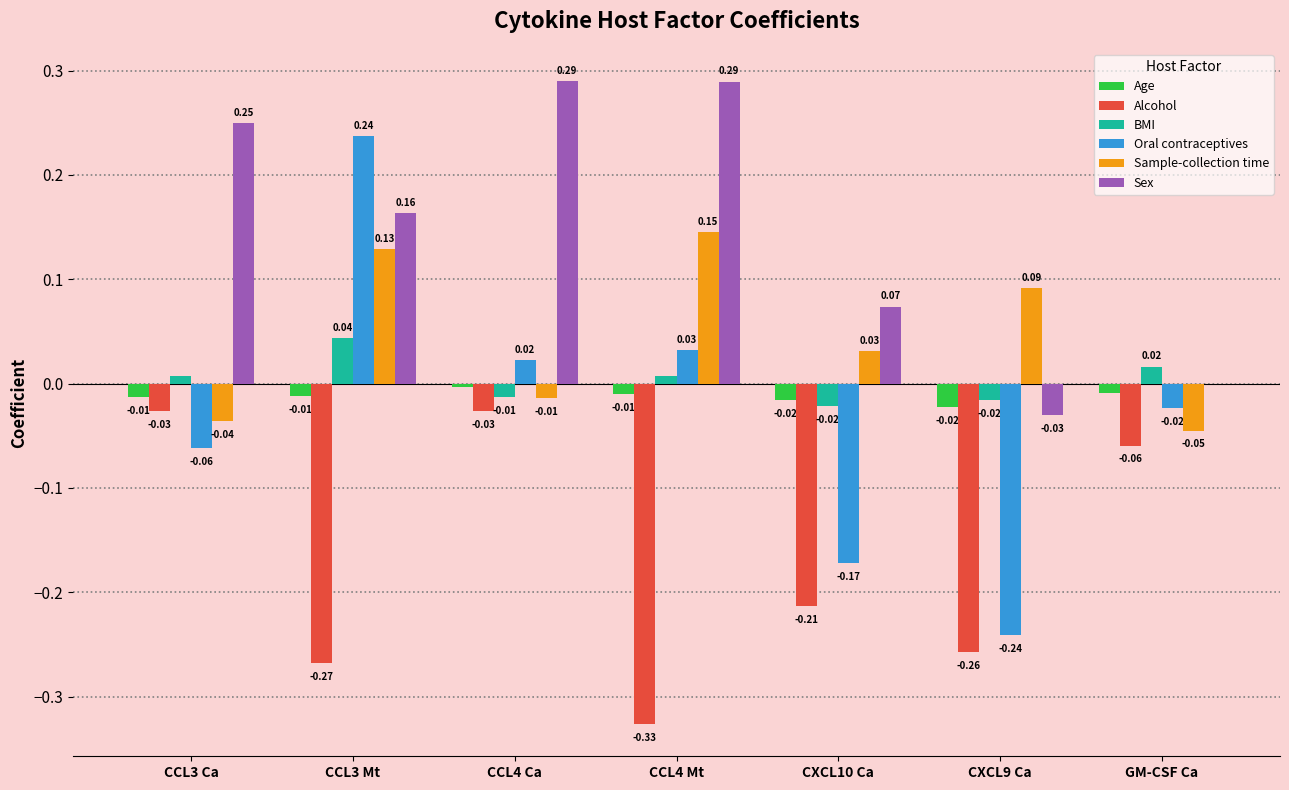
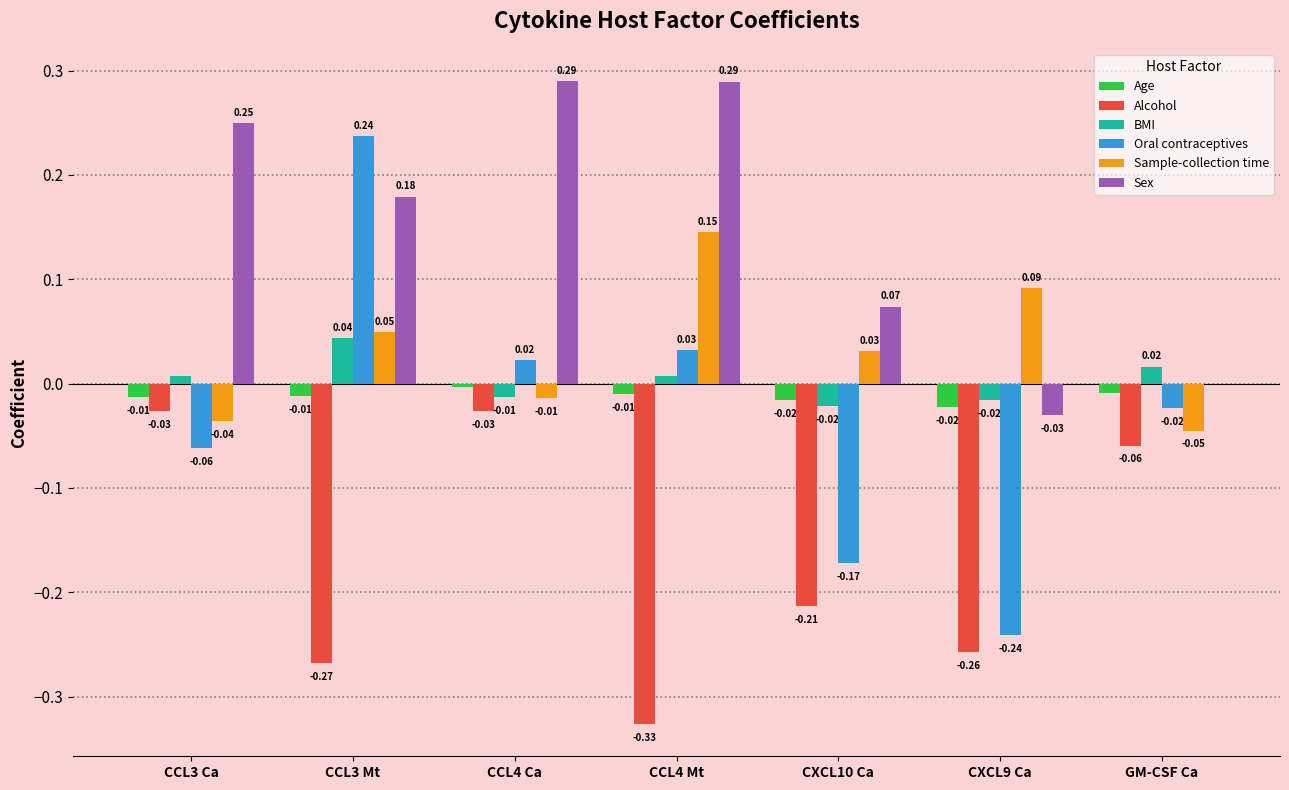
  {
    "Age": {
      "CCL3 Ca": -0.01,
      "CCL3 Mt": -0.01,
      "CCL4 Mt": -0.01,
      "CXCL10 Ca": -0.02,
      "CXCL9 Ca": -0.02
    },
    "Alcohol": {
      "CCL3 Ca": -0.03,
      "CCL3 Mt": -0.27,
      "CCL4 Ca": -0.03,
      "CCL4 Mt": -0.33,
      "CXCL10 Ca": -0.21,
      "CXCL9 Ca": -0.26,
      "GM-CSF Ca": -0.06
    },
    "BMI": {
      "CCL3 Mt": 0.04,
      "CCL4 Ca": -0.01,
      "CXCL10 Ca": -0.02,
      "CXCL9 Ca": -0.02,
      "GM-CSF Ca": 0.02
    },
    "Oral contraceptives": {
      "CCL3 Ca": -0.06,
      "CCL3 Mt": 0.24,
      "CCL4 Ca": 0.02,
      "CCL4 Mt": 0.03,
      "CXCL10 Ca": -0.17,
      "CXCL9 Ca": -0.24,
      "GM-CSF Ca": -0.02
    },
    "Sample-collection time": {
      "CCL3 Ca": -0.04,
-     "CCL3 Mt": 0.13,
+     "CCL3 Mt": 0.05,
      "CCL4 Ca": -0.01,
      "CCL4 Mt": 0.15,
      "CXCL10 Ca": 0.03,
      "CXCL9 Ca": 0.09,
      "GM-CSF Ca": -0.05
    },
    "Sex": {
      "CCL3 Ca": 0.25,
-     "CCL3 Mt": 0.16,
+     "CCL3 Mt": 0.18,
      "CCL4 Ca": 0.29,
      "CCL4 Mt": 0.29,
      "CXCL10 Ca": 0.07,
      "CXCL9 Ca": -0.03
    }
  }
